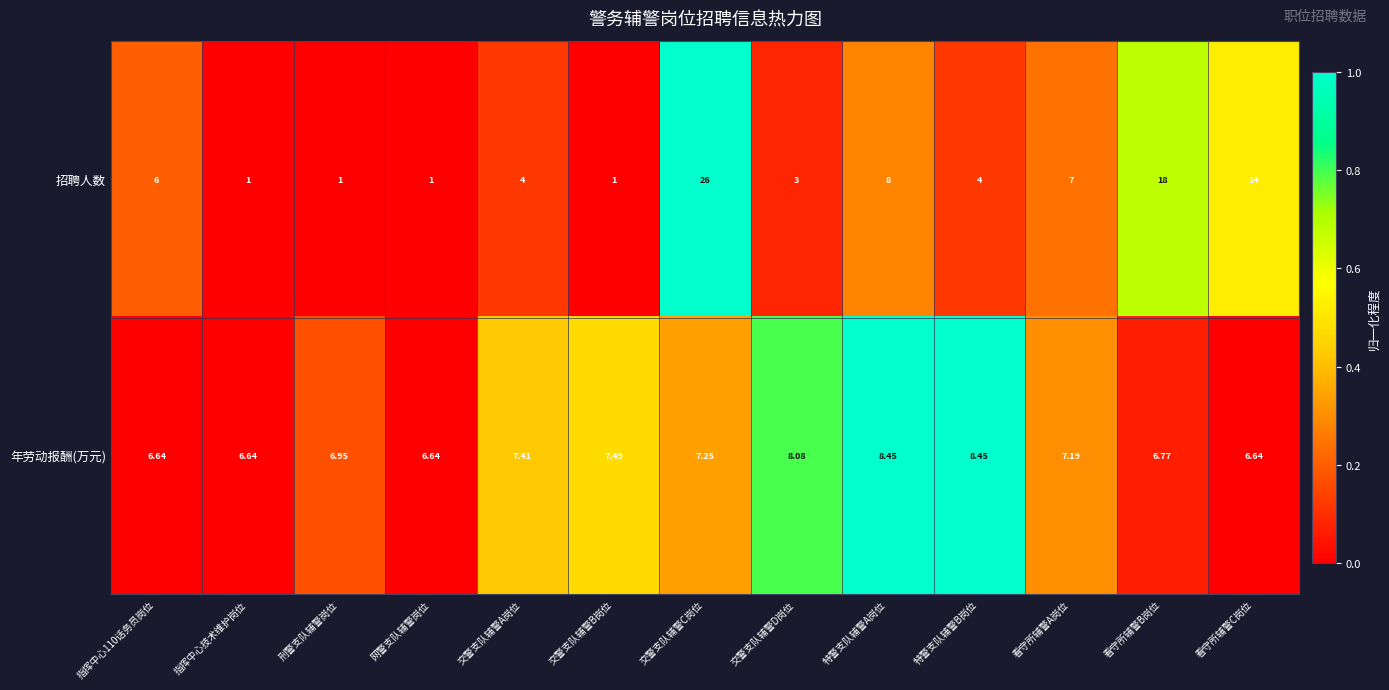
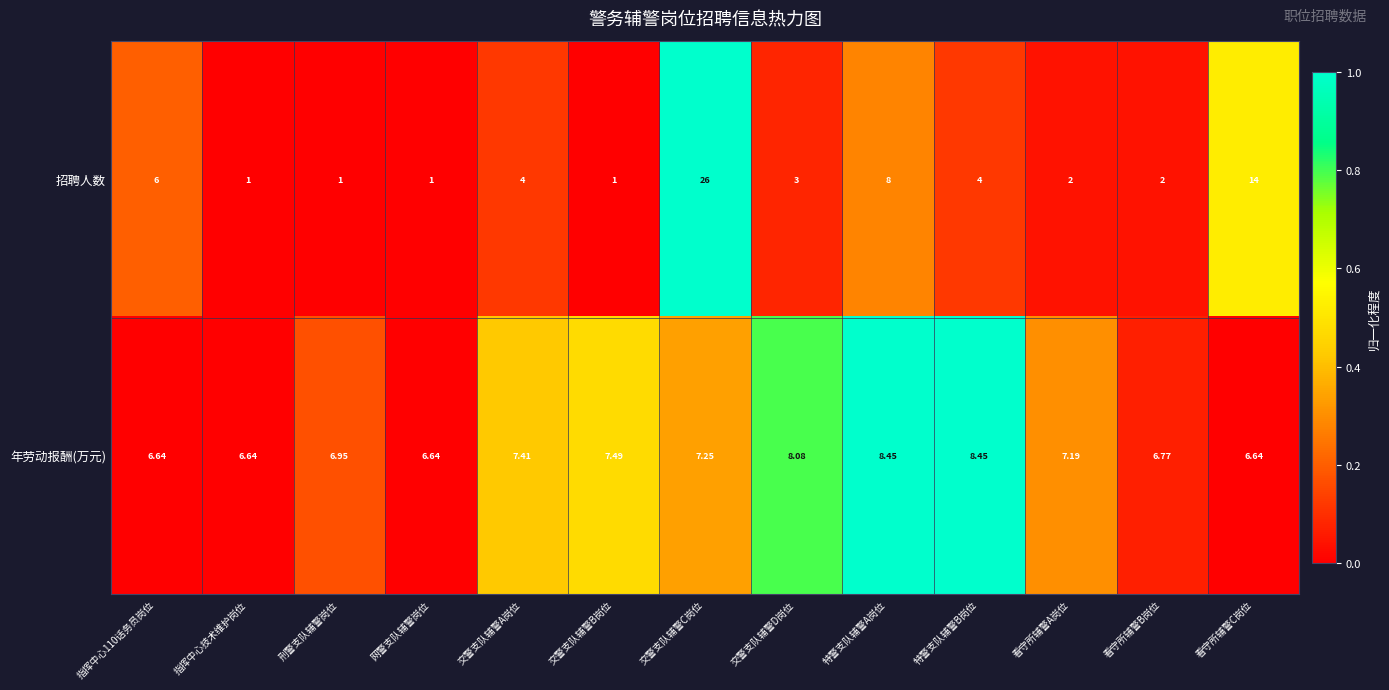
  {
    "招聘人数": {
      "指挥中心110话务员岗位": 6,
      "指挥中心技术维护岗位": 1,
      "刑警支队辅警岗位": 1,
      "网警支队辅警岗位": 1,
      "交警支队辅警A岗位": 4,
      "交警支队辅警B岗位": 1,
      "交警支队辅警C岗位": 26,
      "交警支队辅警D岗位": 3,
      "特警支队辅警A岗位": 8,
      "特警支队辅警B岗位": 4,
-     "看守所辅警A岗位": 7,
-     "看守所辅警B岗位": 18,
+     "看守所辅警A岗位": 2,
+     "看守所辅警B岗位": 2,
      "看守所辅警C岗位": 14
    },
    "年劳动报酬(万元)": {
      "指挥中心110话务员岗位": 6.64,
      "指挥中心技术维护岗位": 6.64,
      "刑警支队辅警岗位": 6.95,
      "网警支队辅警岗位": 6.64,
      "交警支队辅警A岗位": 7.41,
      "交警支队辅警B岗位": 7.49,
      "交警支队辅警C岗位": 7.25,
      "交警支队辅警D岗位": 8.08,
      "特警支队辅警A岗位": 8.45,
      "特警支队辅警B岗位": 8.45,
      "看守所辅警A岗位": 7.19,
      "看守所辅警B岗位": 6.77,
      "看守所辅警C岗位": 6.64
    }
  }
